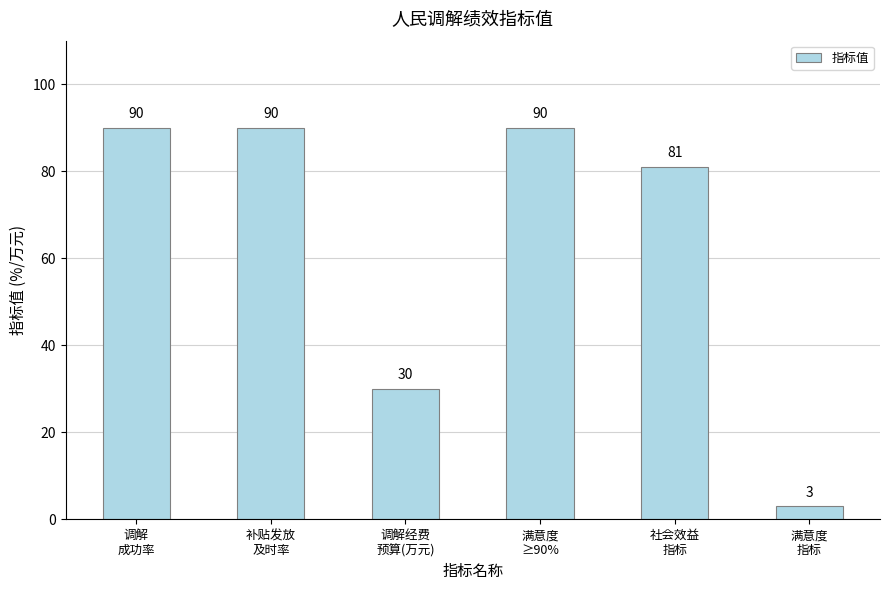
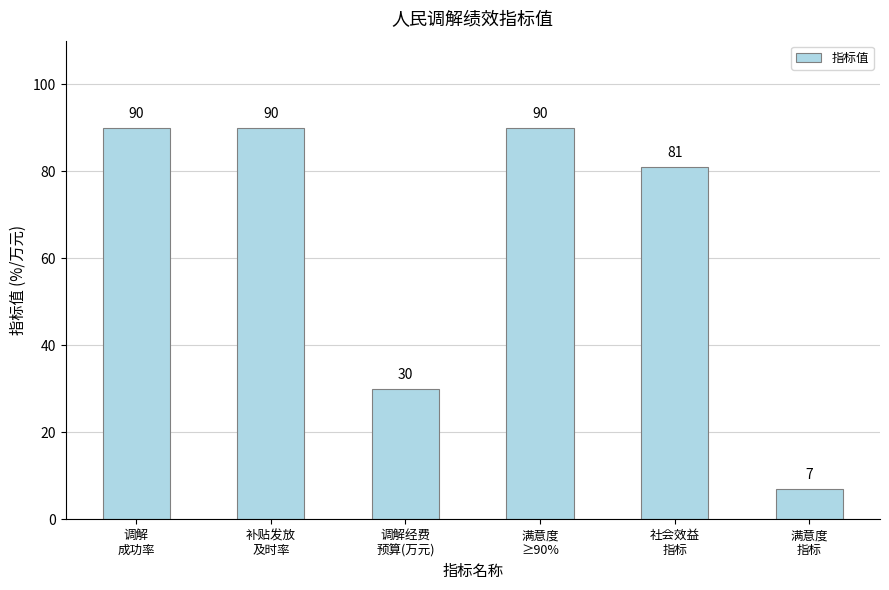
  {
    "调解 成功率": 90,
    "补贴发放 及时率": 90,
    "调解经费 预算(万元)": 30,
    "满意度 ≥90%": 90,
    "社会效益 指标": 81,
-   "满意度 指标": 3
+   "满意度 指标": 7
  }
